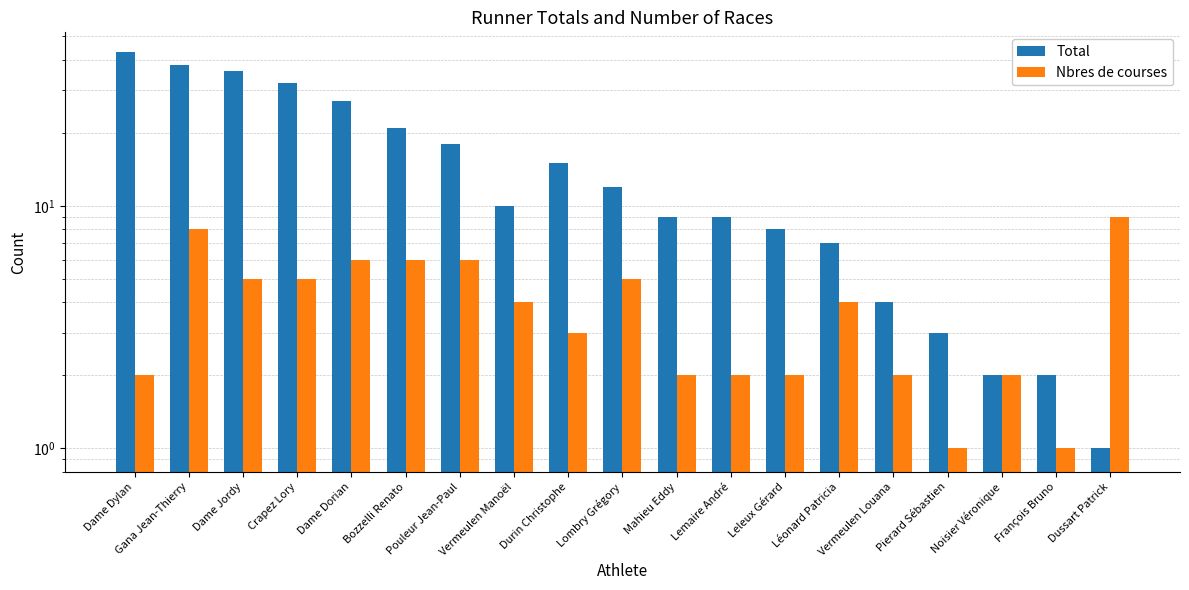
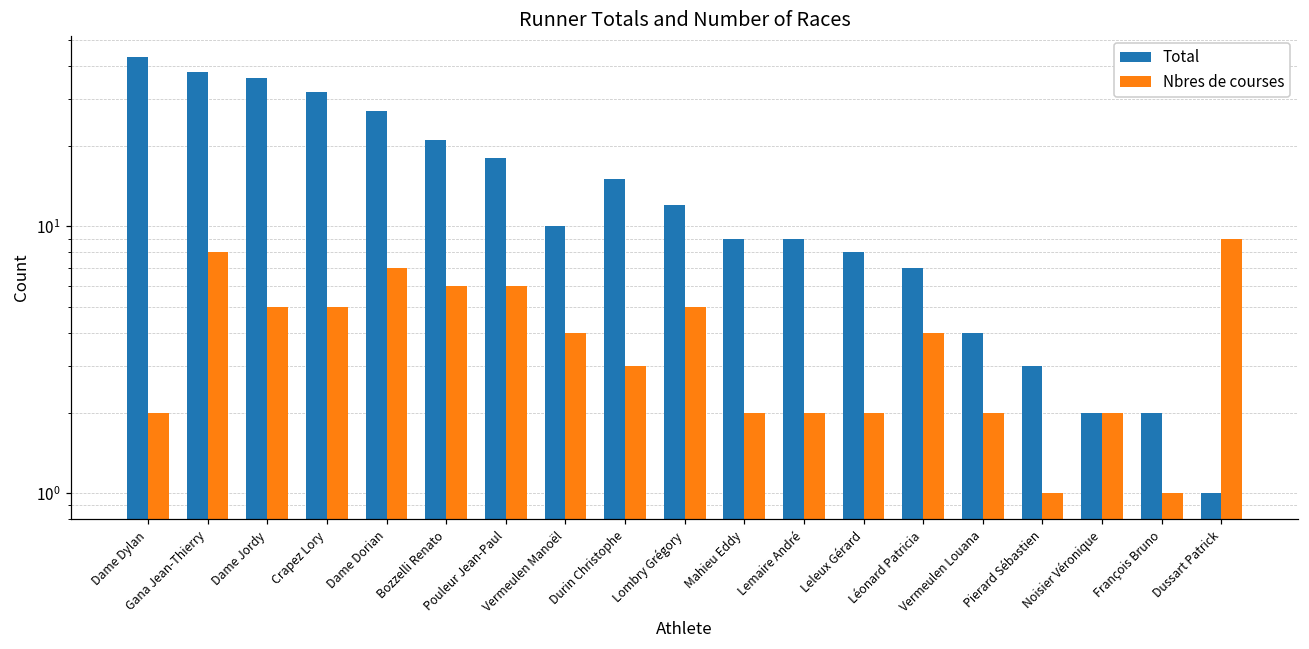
  {
    "Total": {
      "Dame Dylan": 43,
      "Gana Jean-Thierry": 38,
      "Dame Jordy": 36,
      "Crapez Lory": 32,
      "Dame Dorian": 27,
      "Bozzelli Renato": 21,
      "Pouleur Jean-Paul": 18,
      "Vermeulen Manoël": 10,
      "Durin Christophe": 15,
      "Lombry Grégory": 12,
      "Mahieu Eddy": 9,
      "Lemaire André": 9,
      "Leleux Gérard": 8,
      "Léonard Patricia": 7,
      "Vermeulen Louana": 4,
      "Pierard Sébastien": 3,
      "Noisier Véronique": 2,
      "François Bruno": 2,
      "Dussart Patrick": 1
    },
    "Nbres de courses": {
      "Dame Dylan": 2,
      "Gana Jean-Thierry": 8,
      "Dame Jordy": 5,
      "Crapez Lory": 5,
-     "Dame Dorian": 6,
+     "Dame Dorian": 7,
      "Bozzelli Renato": 6,
      "Pouleur Jean-Paul": 6,
      "Vermeulen Manoël": 4,
      "Durin Christophe": 3,
      "Lombry Grégory": 5,
      "Mahieu Eddy": 2,
      "Lemaire André": 2,
      "Leleux Gérard": 2,
      "Léonard Patricia": 4,
      "Vermeulen Louana": 2,
      "Pierard Sébastien": 1,
      "Noisier Véronique": 2,
      "François Bruno": 1,
      "Dussart Patrick": 9
    }
  }
